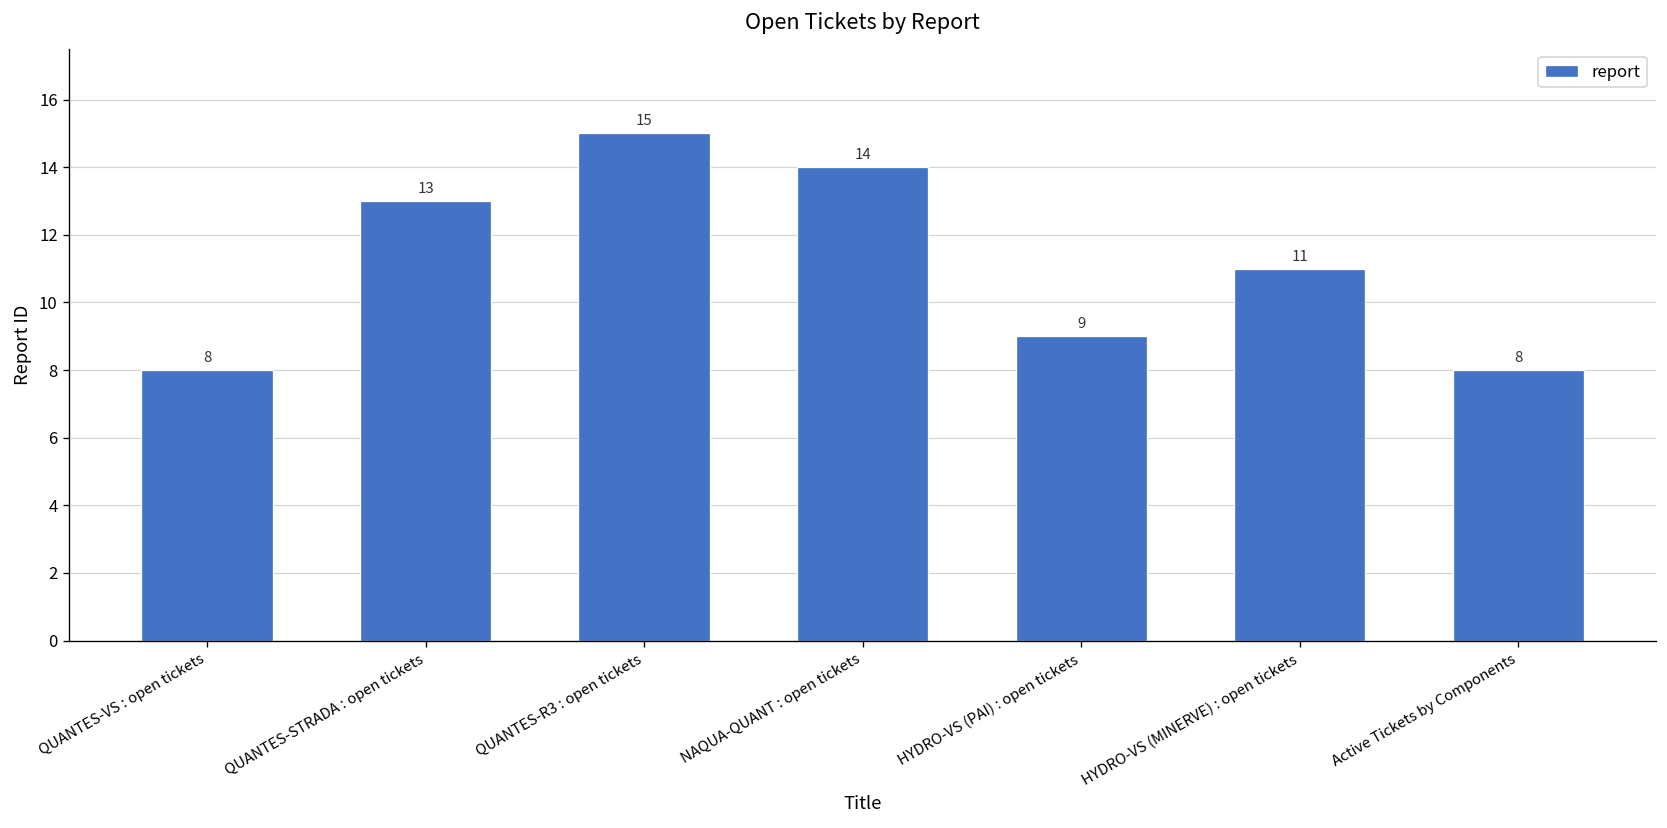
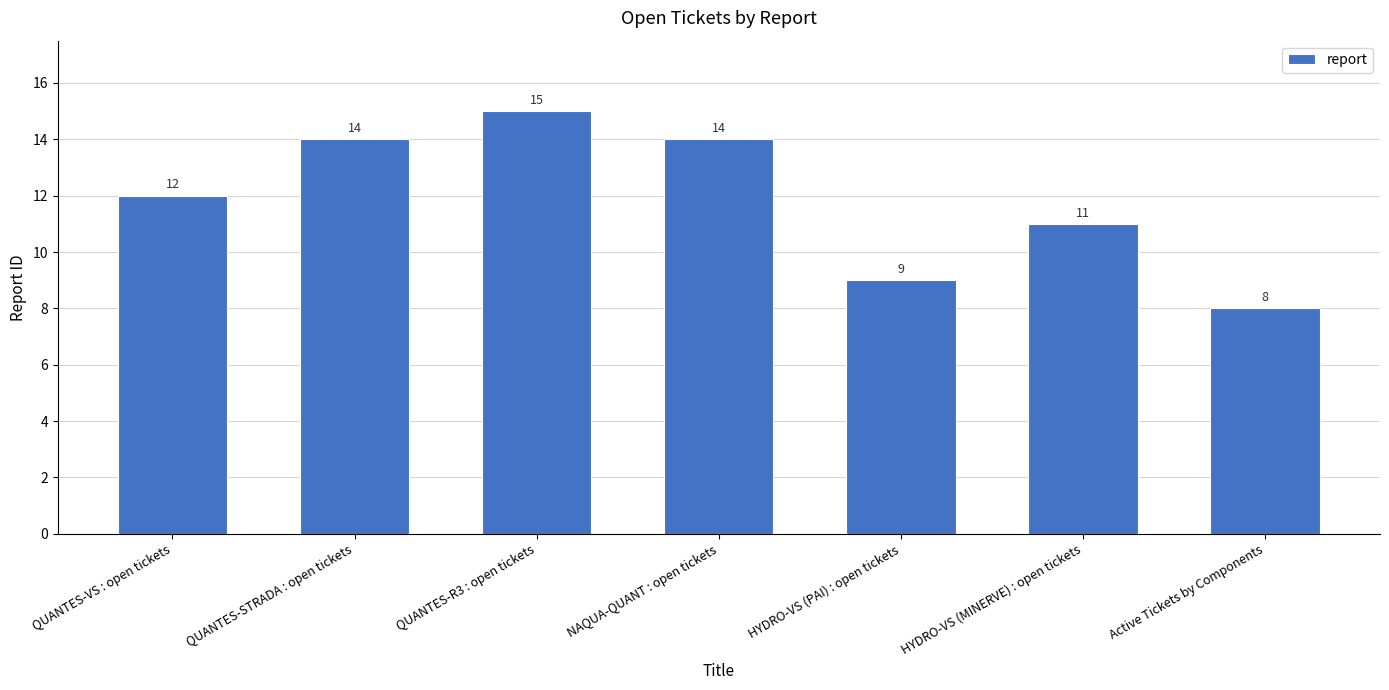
  {
-   "QUANTES-VS : open tickets": 8,
-   "QUANTES-STRADA : open tickets": 13,
+   "QUANTES-VS : open tickets": 12,
+   "QUANTES-STRADA : open tickets": 14,
    "QUANTES-R3 : open tickets": 15,
    "NAQUA-QUANT : open tickets": 14,
    "HYDRO-VS (PAI) : open tickets": 9,
    "HYDRO-VS (MINERVE) : open tickets": 11,
    "Active Tickets by Components": 8
  }
